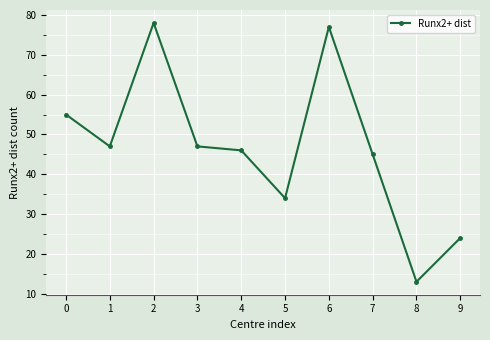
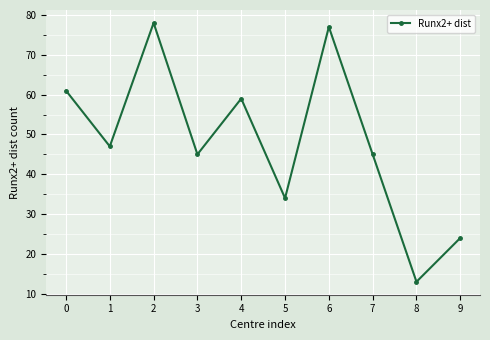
  {
-   "0": 55,
+   "0": 61,
    "1": 47,
    "2": 78,
-   "3": 47,
-   "4": 46,
+   "3": 45,
+   "4": 59,
    "5": 34,
    "6": 77,
    "7": 45,
    "8": 13,
    "9": 24
  }
